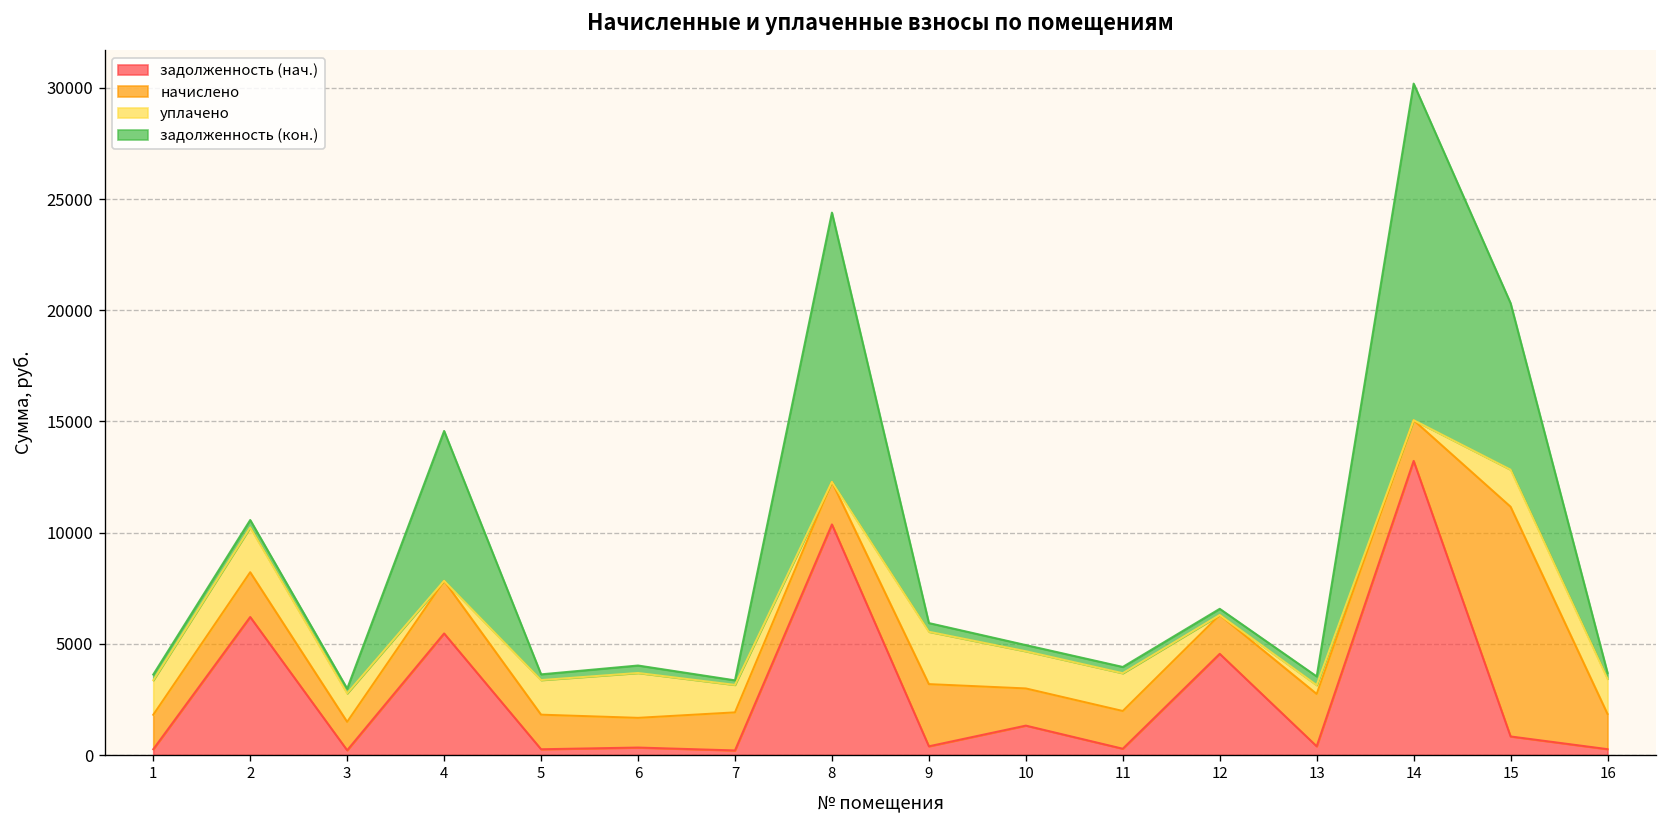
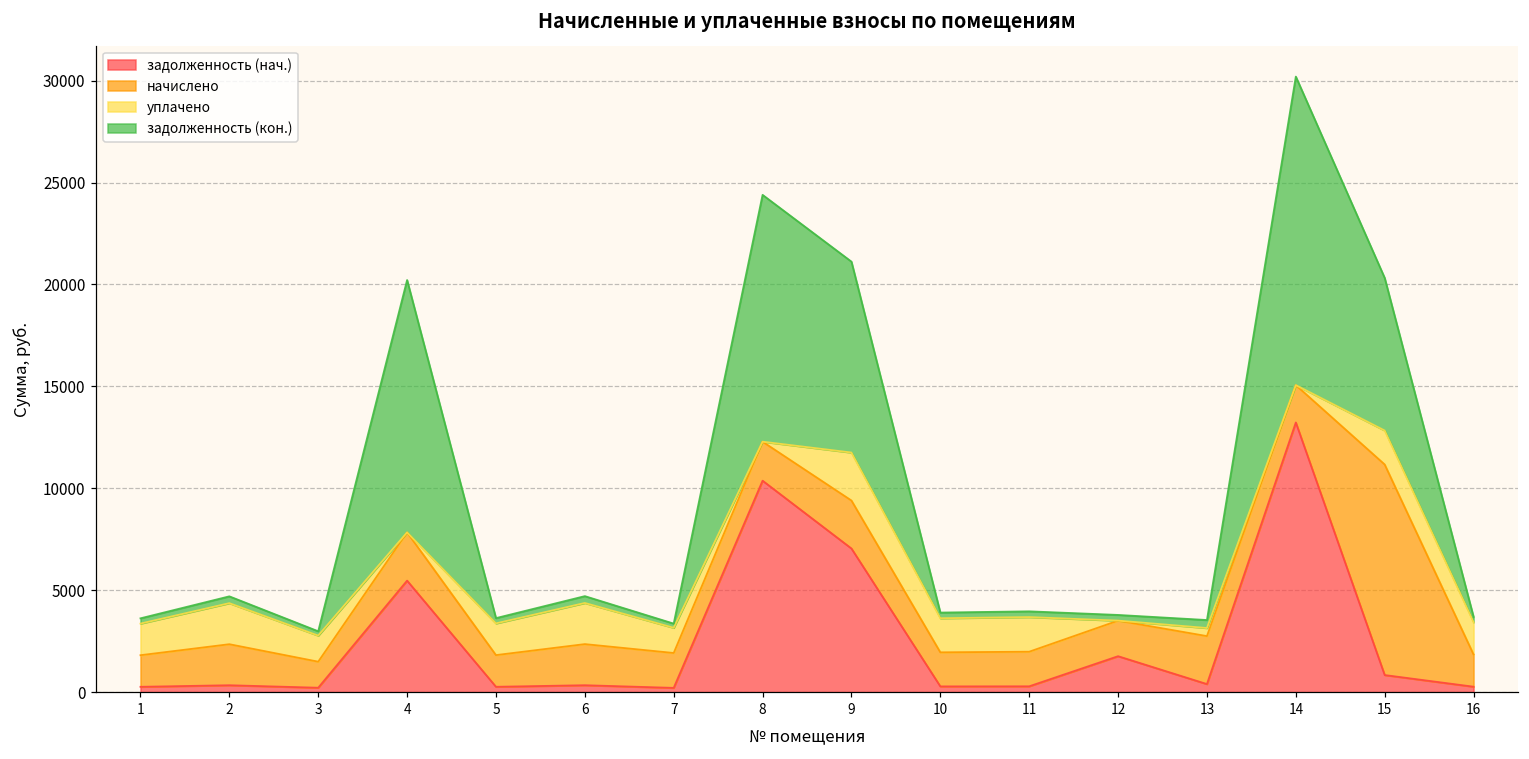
  {
    "задолженность (нач.)": {
      "1": 300,
-     "2": 6200,
+     "2": 300,
      "3": 200,
      "4": 5500,
      "5": 300,
      "6": 300,
      "7": 200,
      "8": 10400,
-     "9": 400,
-     "10": 1300,
+     "9": 7000,
+     "10": 300,
      "11": 300,
-     "12": 4600,
+     "12": 1800,
      "13": 400,
      "14": 13200,
      "15": 800,
      "16": 300
    },
    "начислено": {
      "1": 1600,
      "2": 2000,
      "3": 1300,
      "5": 1600,
-     "6": 1300,
+     "6": 2000,
      "7": 1700,
-     "9": 2800,
+     "9": 2400,
      "10": 1700,
      "11": 1700,
      "13": 2400,
      "15": 10300,
      "16": 1600
    },
    "уплачено": {
      "1": 1600,
      "2": 2000,
      "3": 1300,
      "5": 1600,
      "6": 2000,
      "7": 1200,
      "9": 2400,
      "10": 1700,
      "11": 1700,
      "13": 400,
      "15": 1700,
      "16": 1600
    },
    "задолженность (кон.)": {
      "1": 300,
      "2": 300,
      "3": 200,
-     "4": 6700,
+     "4": 12400,
      "5": 300,
      "6": 300,
      "7": 200,
      "8": 12100,
-     "9": 400,
+     "9": 9400,
      "10": 300,
      "11": 300,
      "12": 300,
      "13": 400,
      "14": 15100,
      "15": 7500,
      "16": 300
    }
  }
